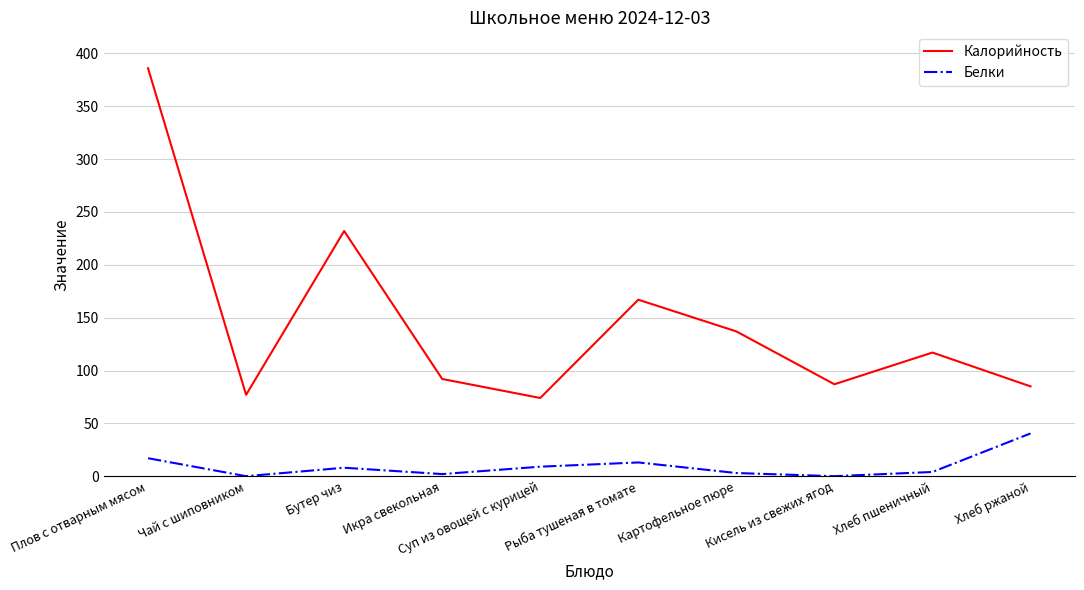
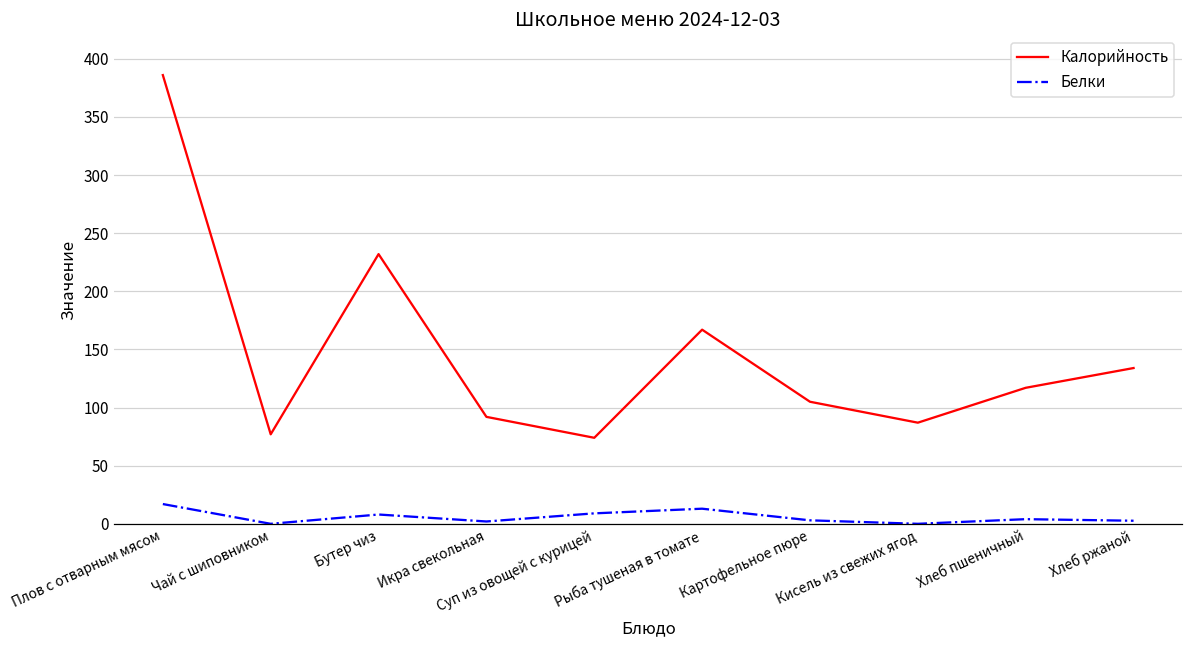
  {
    "Калорийность": {
      "Плов с отварным мясом": 386,
      "Чай с шиповником": 77,
      "Бутер чиз": 232,
      "Икра свекольная": 92,
      "Суп из овощей с курицей": 74,
      "Рыба тушеная в томате": 167,
-     "Картофельное пюре": 137,
+     "Картофельное пюре": 105,
      "Кисель из свежих ягод": 87,
      "Хлеб пшеничный": 117,
-     "Хлеб ржаной": 85
+     "Хлеб ржаной": 134
    },
    "Белки": {
      "Плов с отварным мясом": 17,
      "Чай с шиповником": 0,
      "Бутер чиз": 8,
      "Икра свекольная": 2,
      "Суп из овощей с курицей": 9,
      "Рыба тушеная в томате": 13,
      "Картофельное пюре": 3,
      "Кисель из свежих ягод": 0,
      "Хлеб пшеничный": 4,
-     "Хлеб ржаной": 40
+     "Хлеб ржаной": 3
    }
  }
